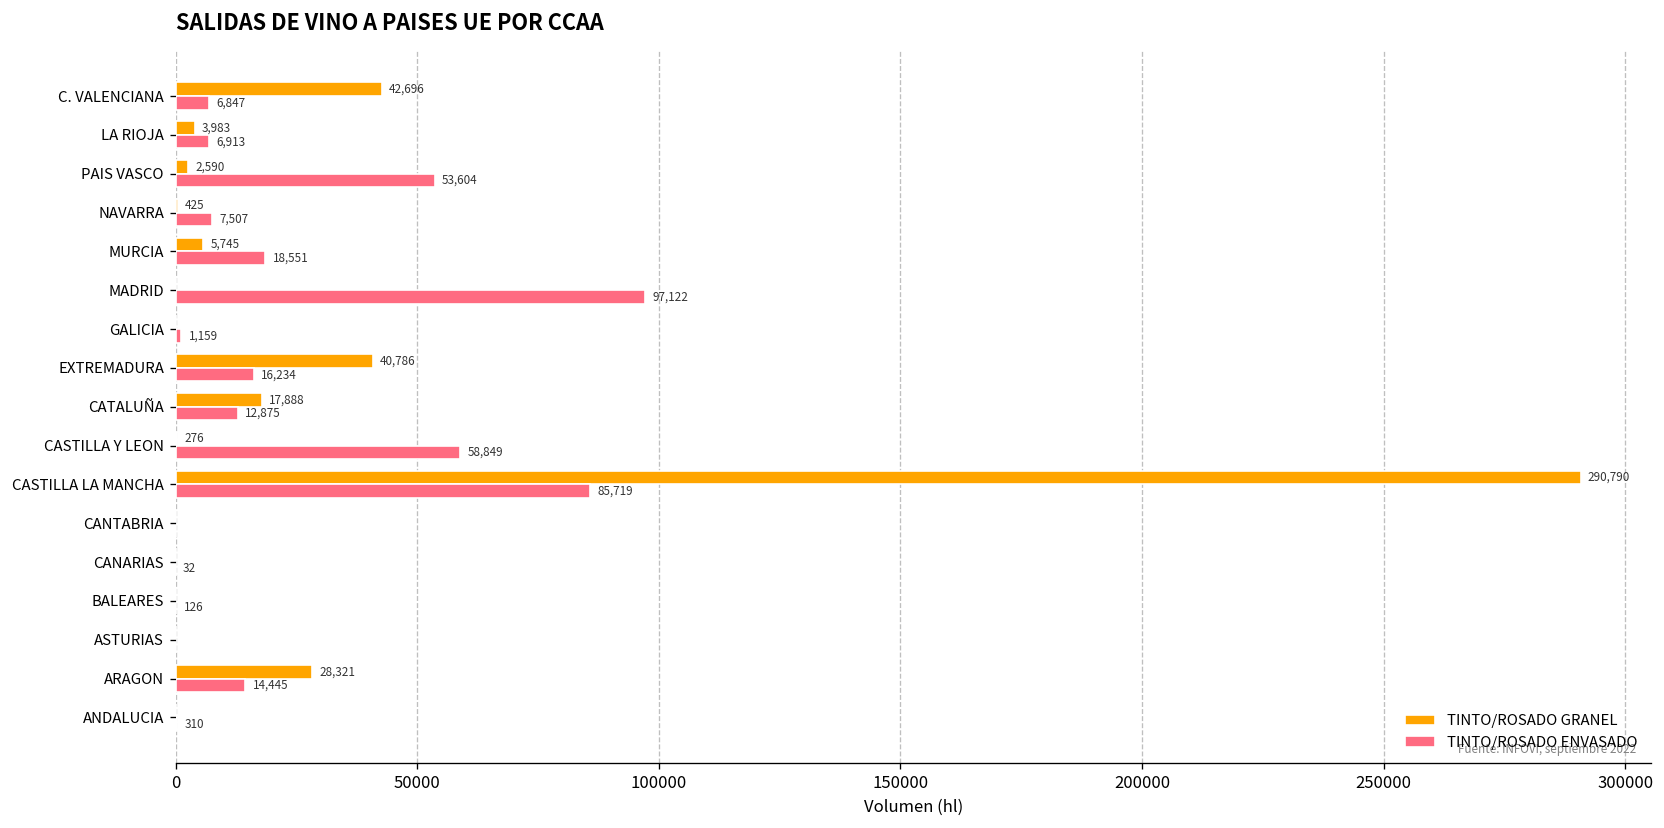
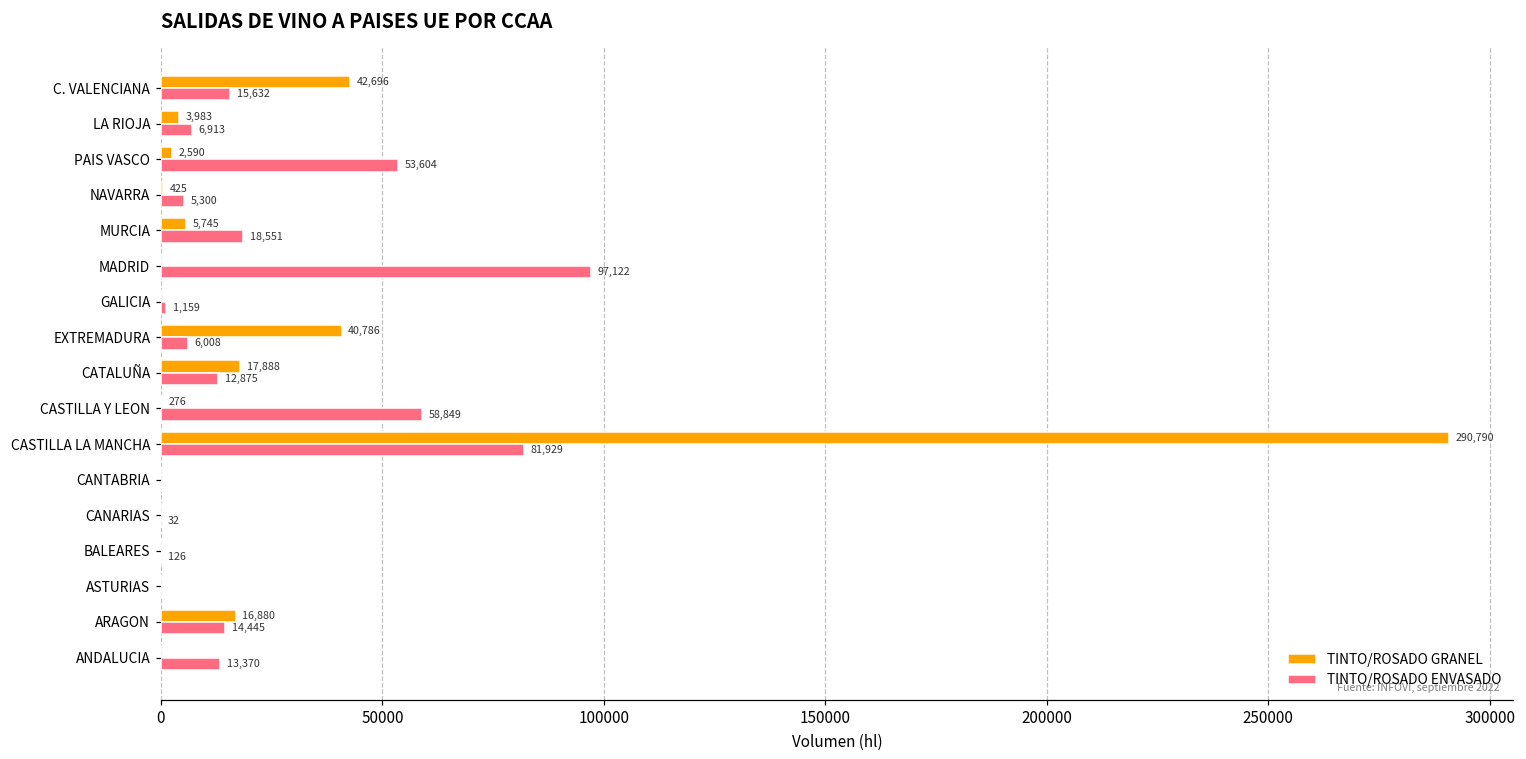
  {
    "TINTO/ROSADO GRANEL": {
      "C. VALENCIANA": "42,696",
      "LA RIOJA": "3,983",
      "PAIS VASCO": "2,590",
      "NAVARRA": "425",
      "MURCIA": "5,745",
      "EXTREMADURA": "40,786",
      "CATALUÑA": "17,888",
      "CASTILLA Y LEON": "276",
      "CASTILLA LA MANCHA": "290,790",
-     "ARAGON": "28,321"
+     "ARAGON": "16,880"
    },
    "TINTO/ROSADO ENVASADO": {
-     "C. VALENCIANA": "6,847",
+     "C. VALENCIANA": "15,632",
      "LA RIOJA": "6,913",
      "PAIS VASCO": "53,604",
-     "NAVARRA": "7,507",
+     "NAVARRA": "5,300",
      "MURCIA": "18,551",
      "MADRID": "97,122",
      "GALICIA": "1,159",
-     "EXTREMADURA": "16,234",
+     "EXTREMADURA": "6,008",
      "CATALUÑA": "12,875",
      "CASTILLA Y LEON": "58,849",
-     "CASTILLA LA MANCHA": "85,719",
+     "CASTILLA LA MANCHA": "81,929",
      "CANARIAS": "32",
      "BALEARES": "126",
      "ARAGON": "14,445",
-     "ANDALUCIA": "310"
+     "ANDALUCIA": "13,370"
    }
  }
